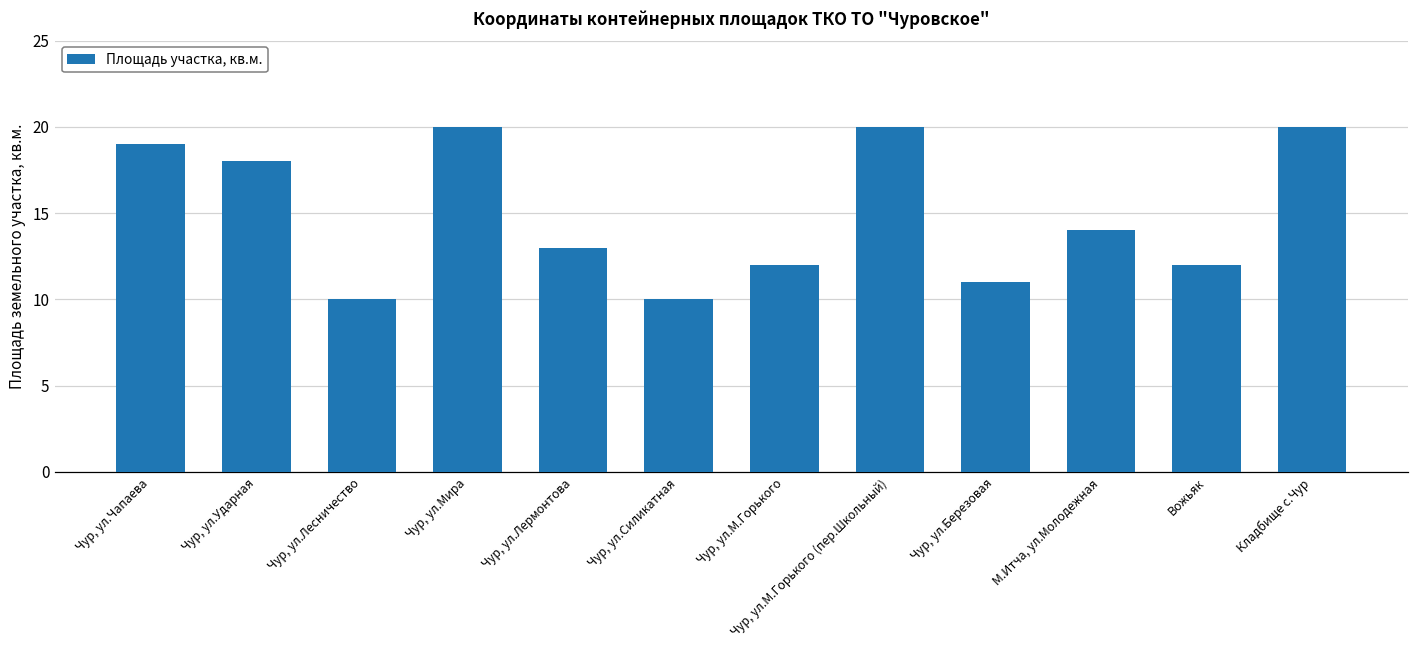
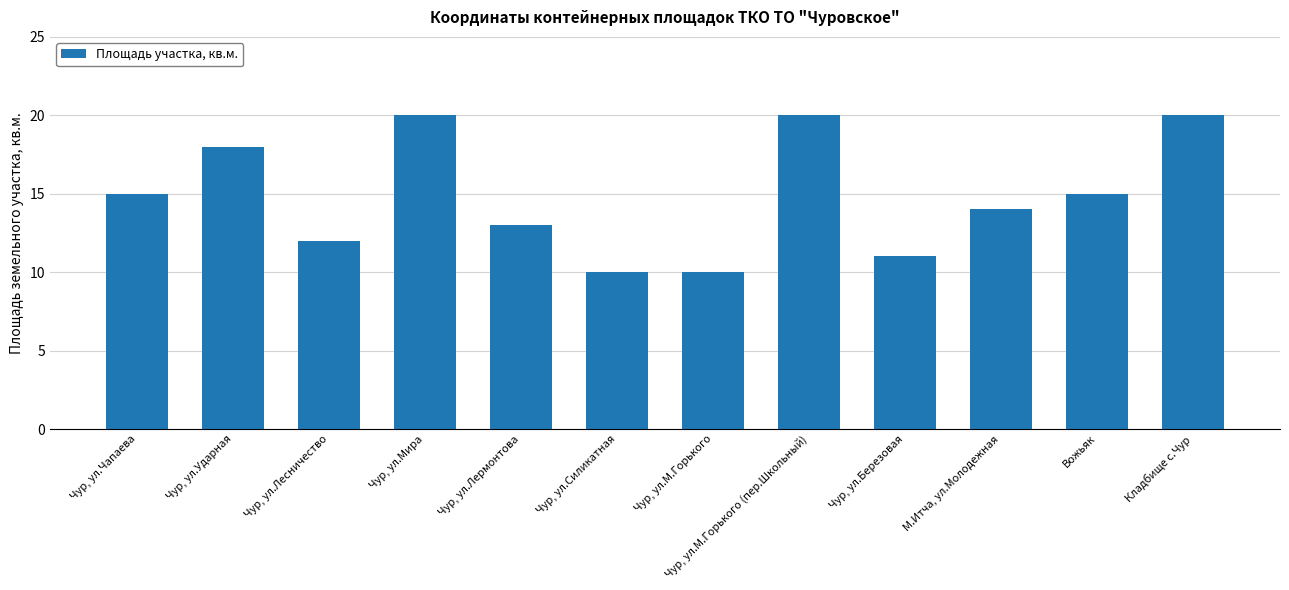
  {
-   "Чур, ул.Чапаева": 19,
+   "Чур, ул.Чапаева": 15,
    "Чур, ул.Ударная": 18,
-   "Чур, ул.Лесничество": 10,
+   "Чур, ул.Лесничество": 12,
    "Чур, ул.Мира": 20,
    "Чур, ул.Лермонтова": 13,
    "Чур, ул.Силикатная": 10,
-   "Чур, ул.М.Горького": 12,
+   "Чур, ул.М.Горького": 10,
    "Чур, ул.М.Горького (пер.Школьный)": 20,
    "Чур, ул.Березовая": 11,
    "М.Итча, ул.Молодежная": 14,
-   "Вожьяк": 12,
+   "Вожьяк": 15,
    "Кладбище с.Чур": 20
  }
